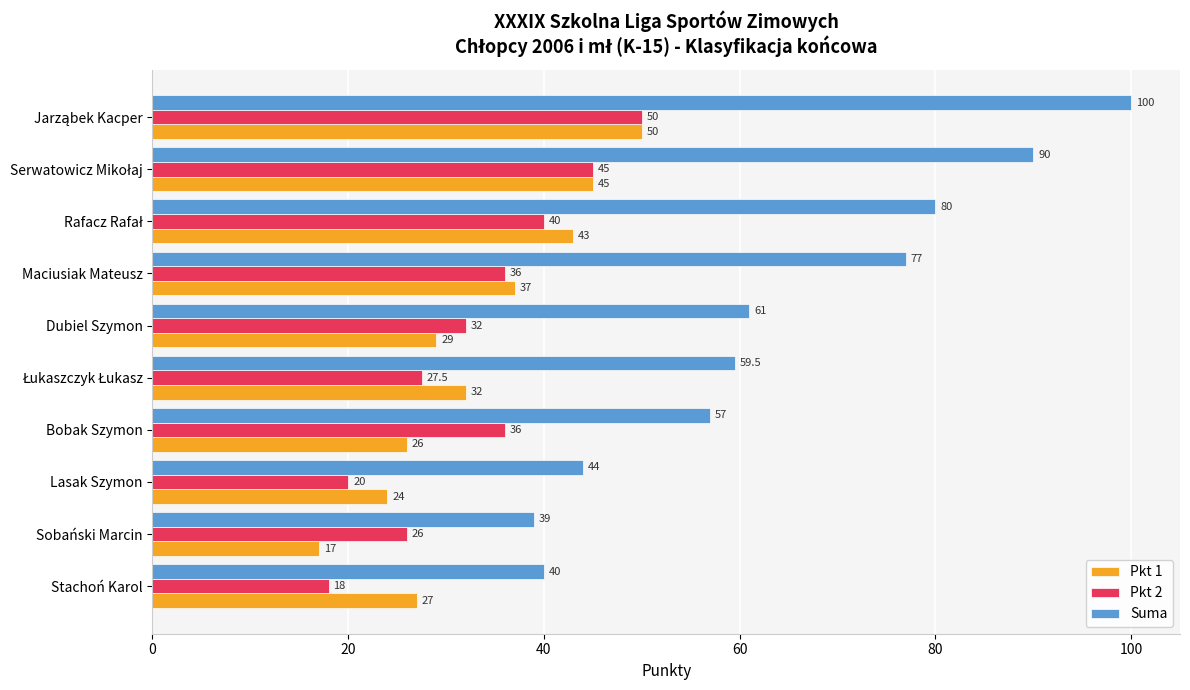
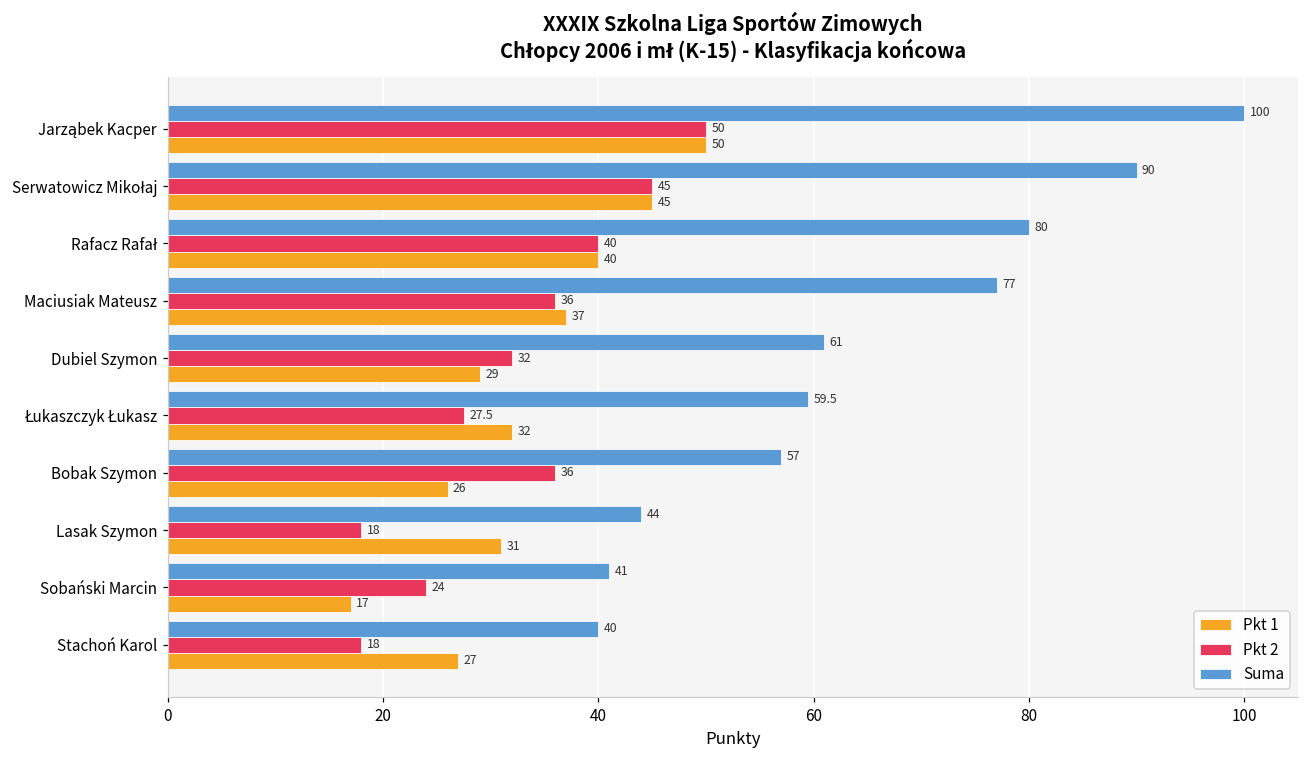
  {
    "Pkt 1": {
      "Jarząbek Kacper": 50,
      "Serwatowicz Mikołaj": 45,
-     "Rafacz Rafał": 43,
+     "Rafacz Rafał": 40,
      "Maciusiak Mateusz": 37,
      "Dubiel Szymon": 29,
      "Łukaszczyk Łukasz": 32,
      "Bobak Szymon": 26,
-     "Lasak Szymon": 24,
+     "Lasak Szymon": 31,
      "Sobański Marcin": 17,
      "Stachoń Karol": 27
    },
    "Pkt 2": {
      "Jarząbek Kacper": 50,
      "Serwatowicz Mikołaj": 45,
      "Rafacz Rafał": 40,
      "Maciusiak Mateusz": 36,
      "Dubiel Szymon": 32,
      "Łukaszczyk Łukasz": 27.5,
      "Bobak Szymon": 36,
-     "Lasak Szymon": 20,
-     "Sobański Marcin": 26,
+     "Lasak Szymon": 18,
+     "Sobański Marcin": 24,
      "Stachoń Karol": 18
    },
    "Suma": {
      "Jarząbek Kacper": 100,
      "Serwatowicz Mikołaj": 90,
      "Rafacz Rafał": 80,
      "Maciusiak Mateusz": 77,
      "Dubiel Szymon": 61,
      "Łukaszczyk Łukasz": 59.5,
      "Bobak Szymon": 57,
      "Lasak Szymon": 44,
-     "Sobański Marcin": 39,
+     "Sobański Marcin": 41,
      "Stachoń Karol": 40
    }
  }
